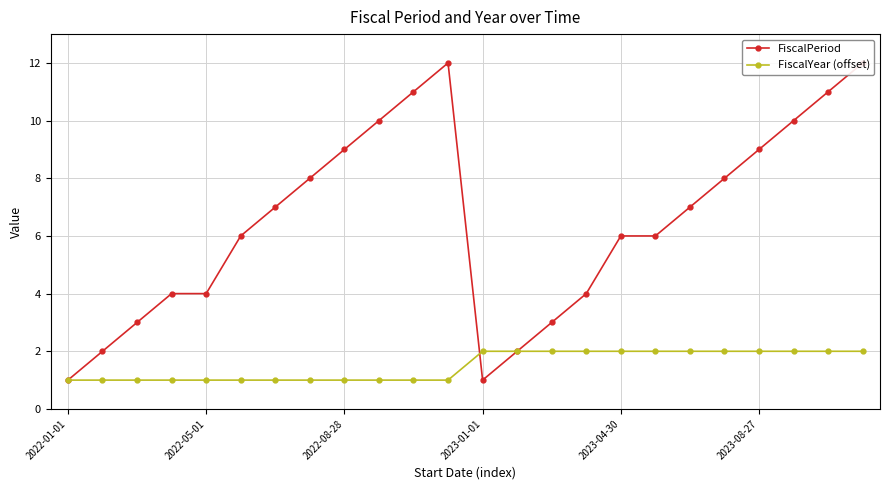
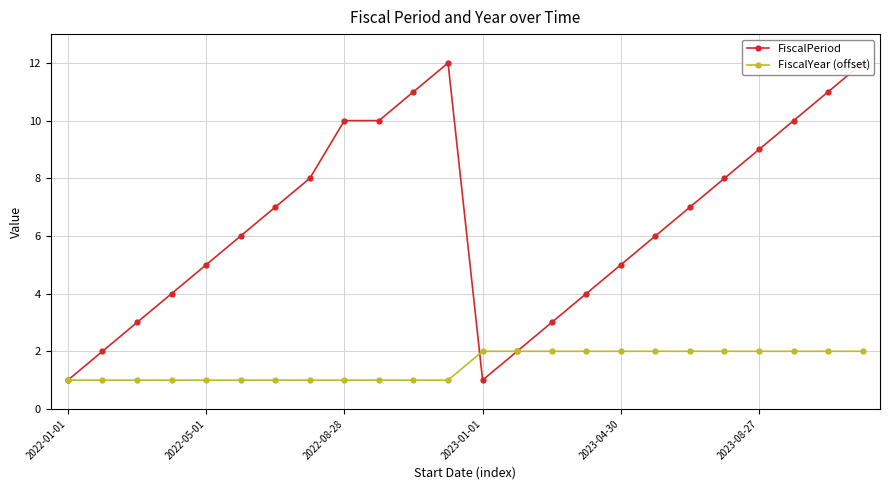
  {
    "FiscalPeriod": {
-     "2022-05-01": 4,
-     "2022-08-28": 9,
+     "2022-05-01": 5,
+     "2022-08-28": 10,
      "2023-01-01": 1,
-     "2023-04-30": 6,
+     "2023-04-30": 5,
      "2023-08-27": 9
    },
    "FiscalYear (offset)": {
      "2022-05-01": 1,
      "2022-08-28": 1,
      "2023-01-01": 2,
      "2023-04-30": 2,
      "2023-08-27": 2
    }
  }
